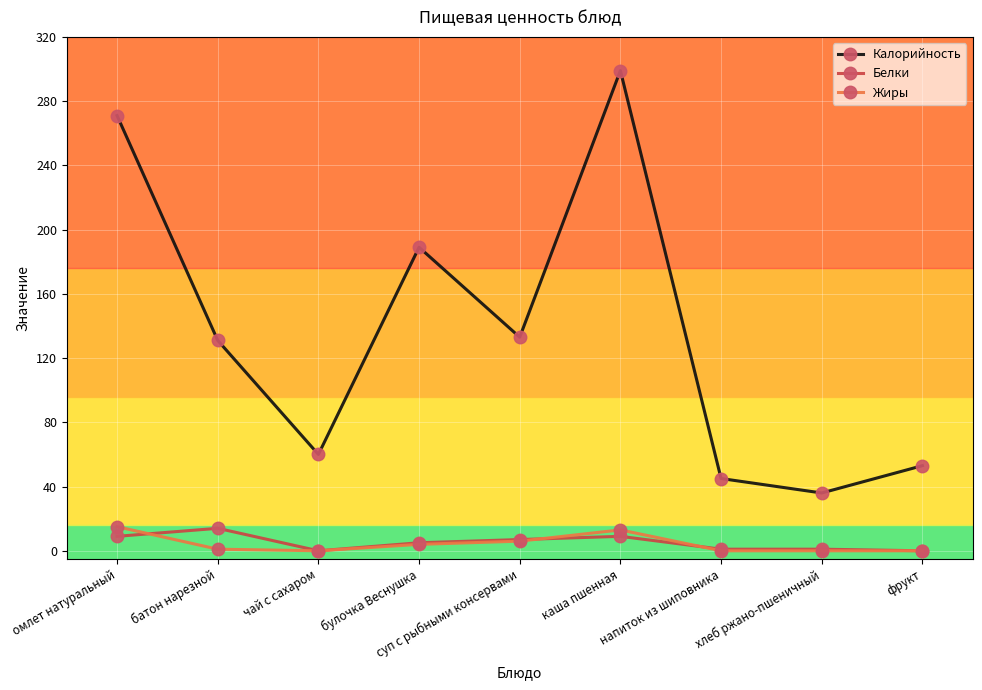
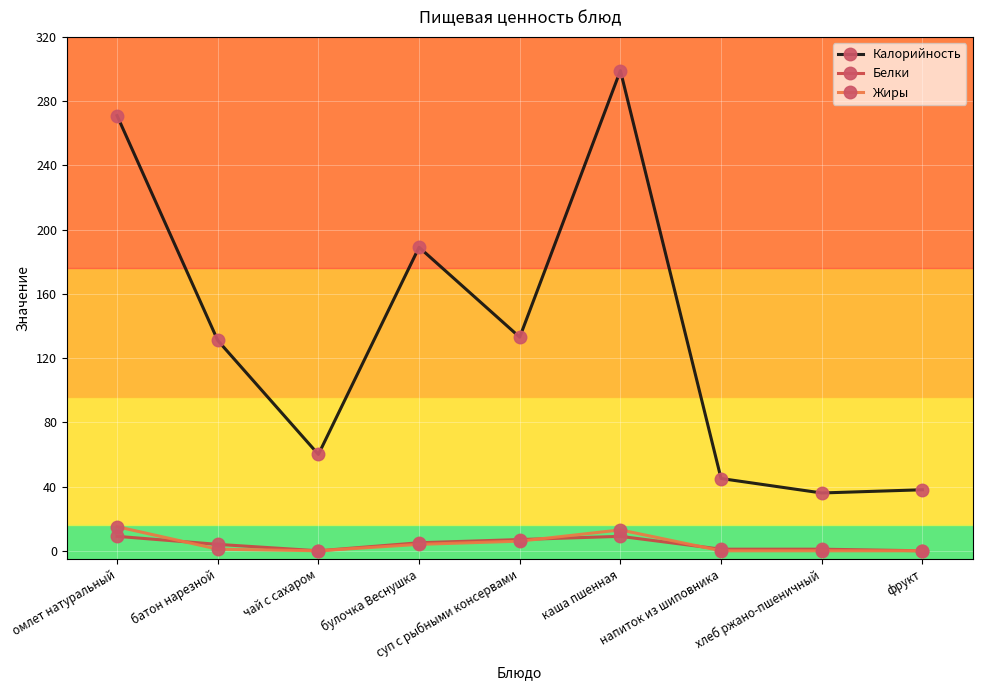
  {
    "Калорийность": {
      "омлет натуральный": 271,
      "батон нарезной": 131,
      "чай с сахаром": 60,
      "булочка Веснушка": 189,
      "суп c рыбными консервами": 133,
      "каша пшенная": 299,
      "напиток из шиповника": 45,
      "хлеб ржано-пшеничный": 36,
-     "фрукт": 53
+     "фрукт": 38
    },
    "Белки": {
      "омлет натуральный": 9,
-     "батон нарезной": 14,
+     "батон нарезной": 4,
      "каша пшенная": 9
    },
    "Жиры": {
      "омлет натуральный": 15,
      "батон нарезной": 1,
      "каша пшенная": 13
    }
  }
